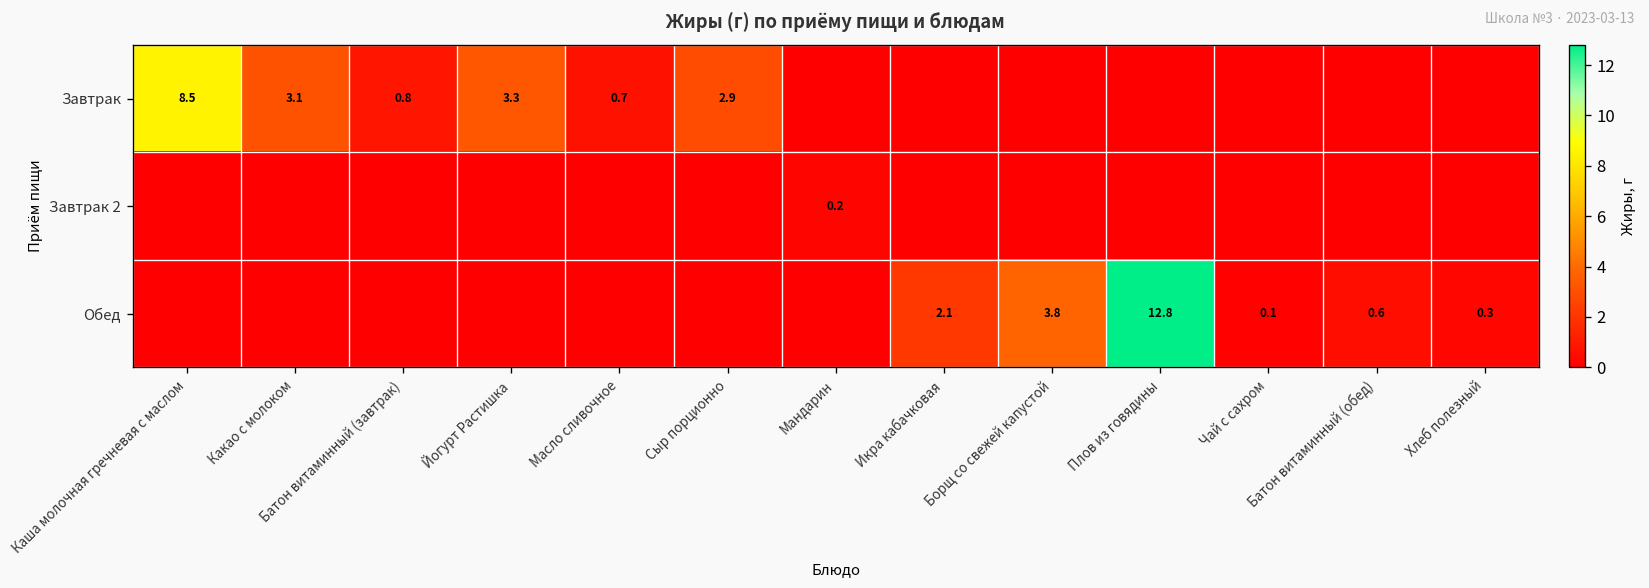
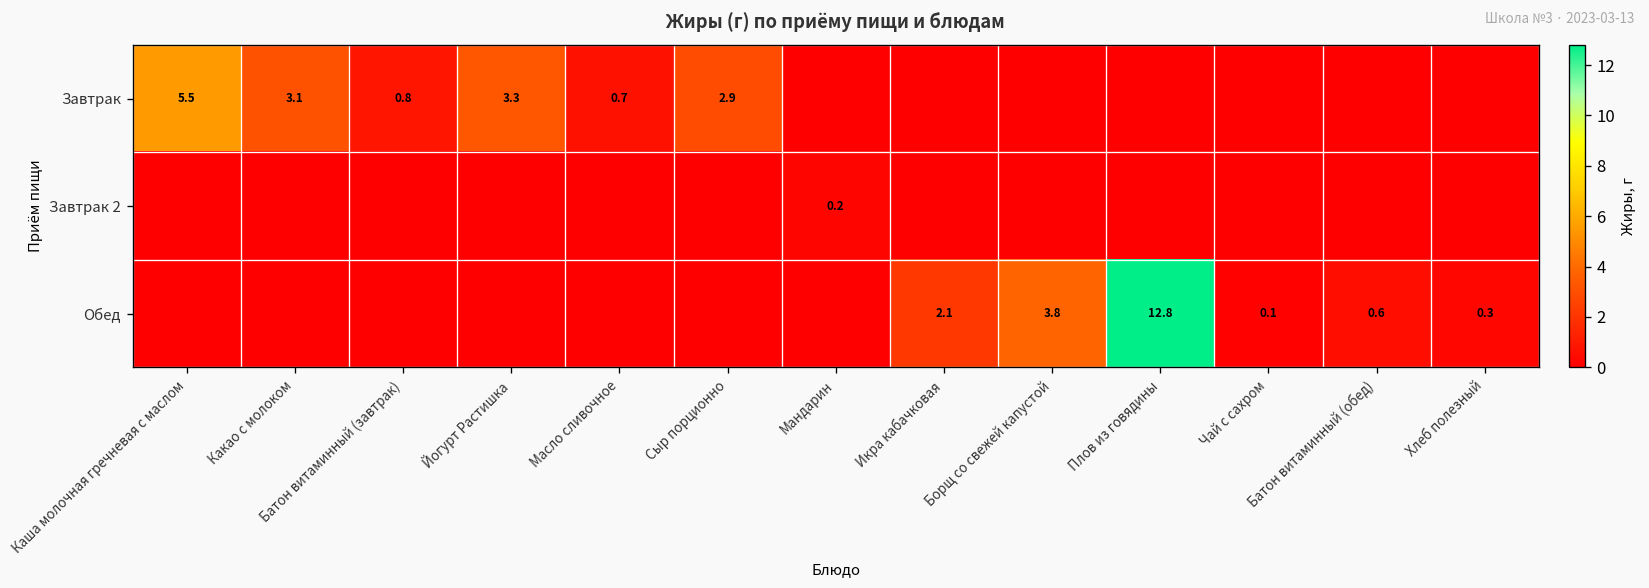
  {
    "Завтрак": {
-     "Каша молочная гречневая с маслом": 8.5,
+     "Каша молочная гречневая с маслом": 5.5,
      "Какао с молоком": 3.1,
      "Батон витаминный (завтрак)": 0.8,
      "Йогурт Растишка": 3.3,
      "Масло сливочное": 0.7,
      "Сыр порционно": 2.9
    },
    "Завтрак 2": {
      "Мандарин": 0.2
    },
    "Обед": {
      "Икра кабачковая": 2.1,
      "Борщ со свежей капустой": 3.8,
      "Плов из говядины": 12.8,
      "Чай с сахром": 0.1,
      "Батон витаминный (обед)": 0.6,
      "Хлеб полезный": 0.3
    }
  }
